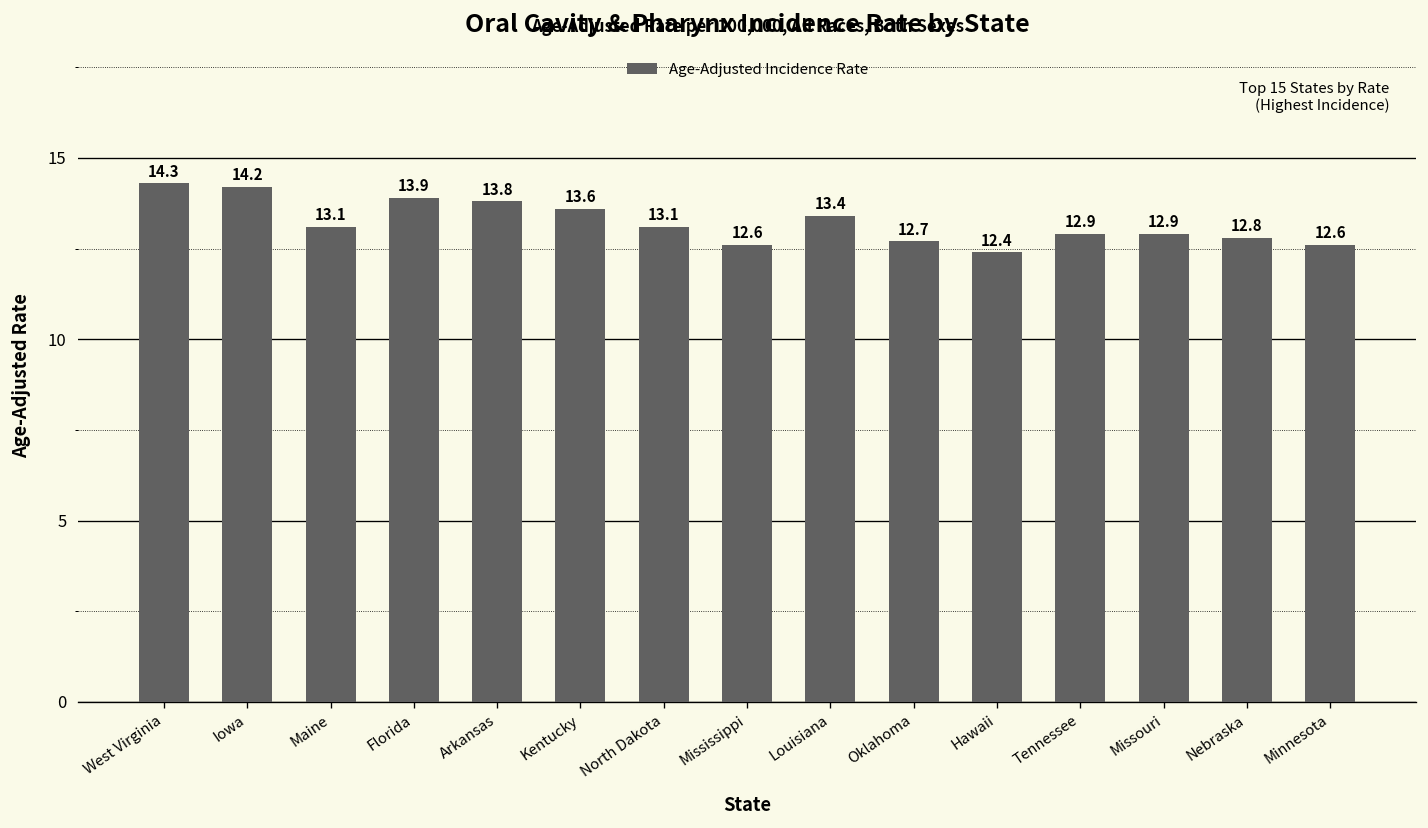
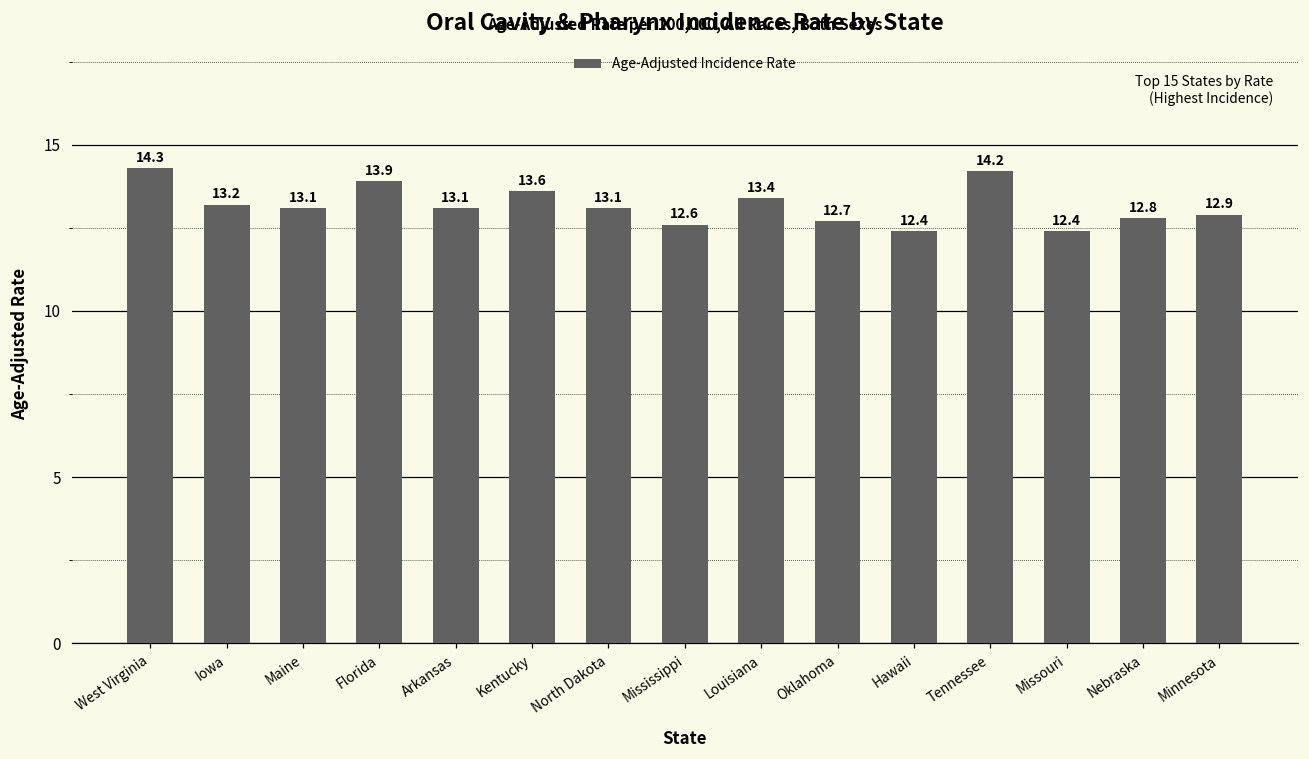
  {
    "West Virginia": 14.3,
-   "Iowa": 14.2,
+   "Iowa": 13.2,
    "Maine": 13.1,
    "Florida": 13.9,
-   "Arkansas": 13.8,
+   "Arkansas": 13.1,
    "Kentucky": 13.6,
    "North Dakota": 13.1,
    "Mississippi": 12.6,
    "Louisiana": 13.4,
    "Oklahoma": 12.7,
    "Hawaii": 12.4,
-   "Tennessee": 12.9,
-   "Missouri": 12.9,
+   "Tennessee": 14.2,
+   "Missouri": 12.4,
    "Nebraska": 12.8,
-   "Minnesota": 12.6
+   "Minnesota": 12.9
  }
